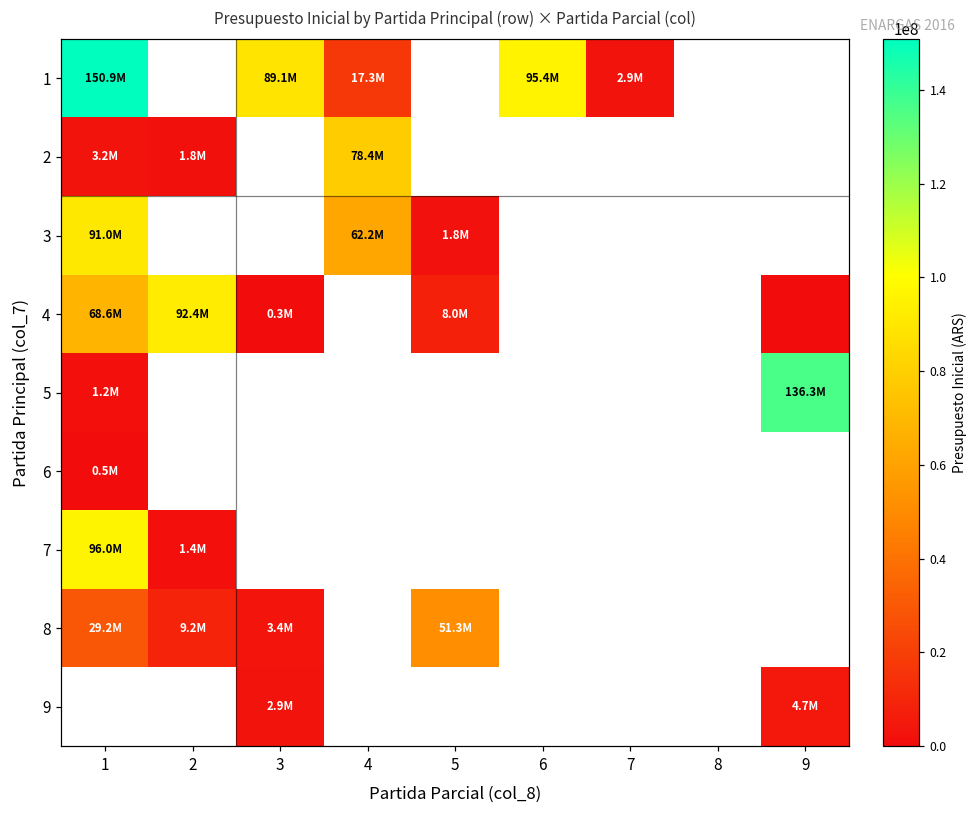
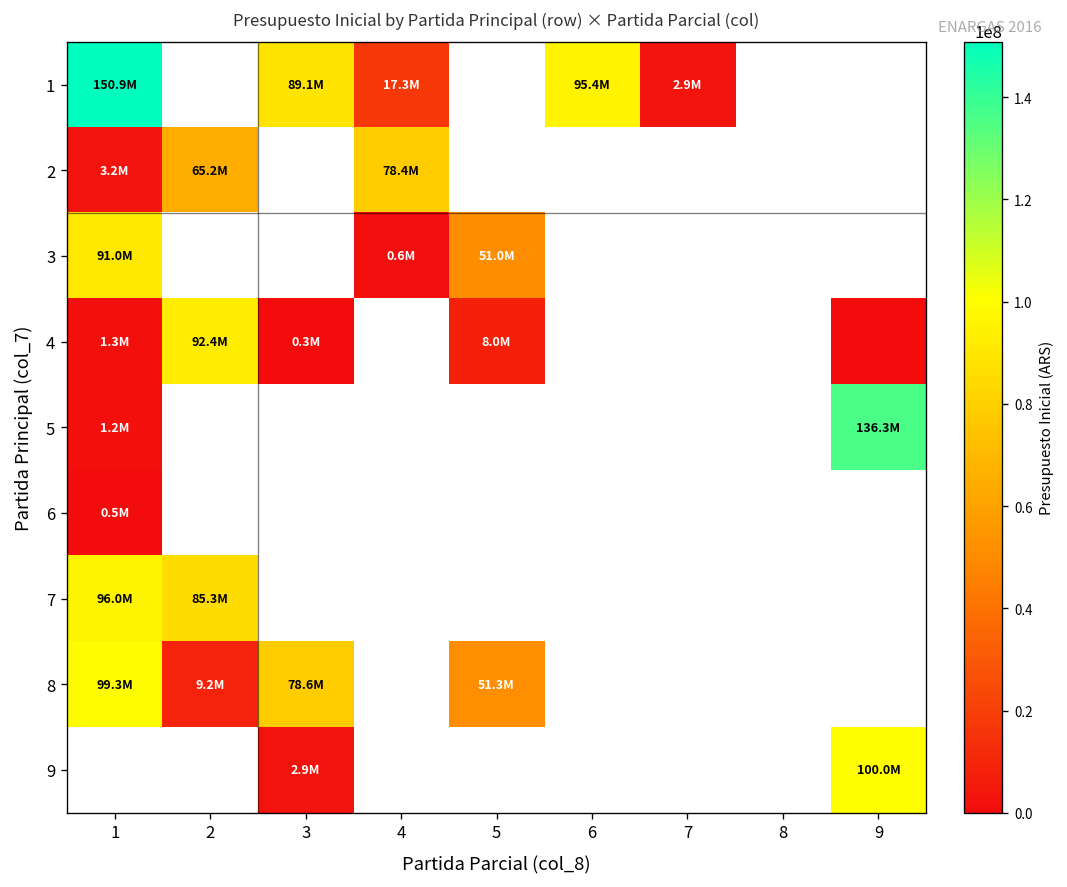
  {
    "1": {
      "1": "150.9M",
      "3": "89.1M",
      "4": "17.3M",
      "6": "95.4M",
      "7": "2.9M"
    },
    "2": {
      "1": "3.2M",
-     "2": "1.8M",
+     "2": "65.2M",
      "4": "78.4M"
    },
    "3": {
      "1": "91.0M",
-     "4": "62.2M",
-     "5": "1.8M"
+     "4": "0.6M",
+     "5": "51.0M"
    },
    "4": {
-     "1": "68.6M",
+     "1": "1.3M",
      "2": "92.4M",
      "3": "0.3M",
      "5": "8.0M"
    },
    "5": {
      "1": "1.2M",
      "9": "136.3M"
    },
    "6": {
      "1": "0.5M"
    },
    "7": {
      "1": "96.0M",
-     "2": "1.4M"
+     "2": "85.3M"
    },
    "8": {
-     "1": "29.2M",
+     "1": "99.3M",
      "2": "9.2M",
-     "3": "3.4M",
+     "3": "78.6M",
      "5": "51.3M"
    },
    "9": {
      "3": "2.9M",
-     "9": "4.7M"
+     "9": "100.0M"
    }
  }
